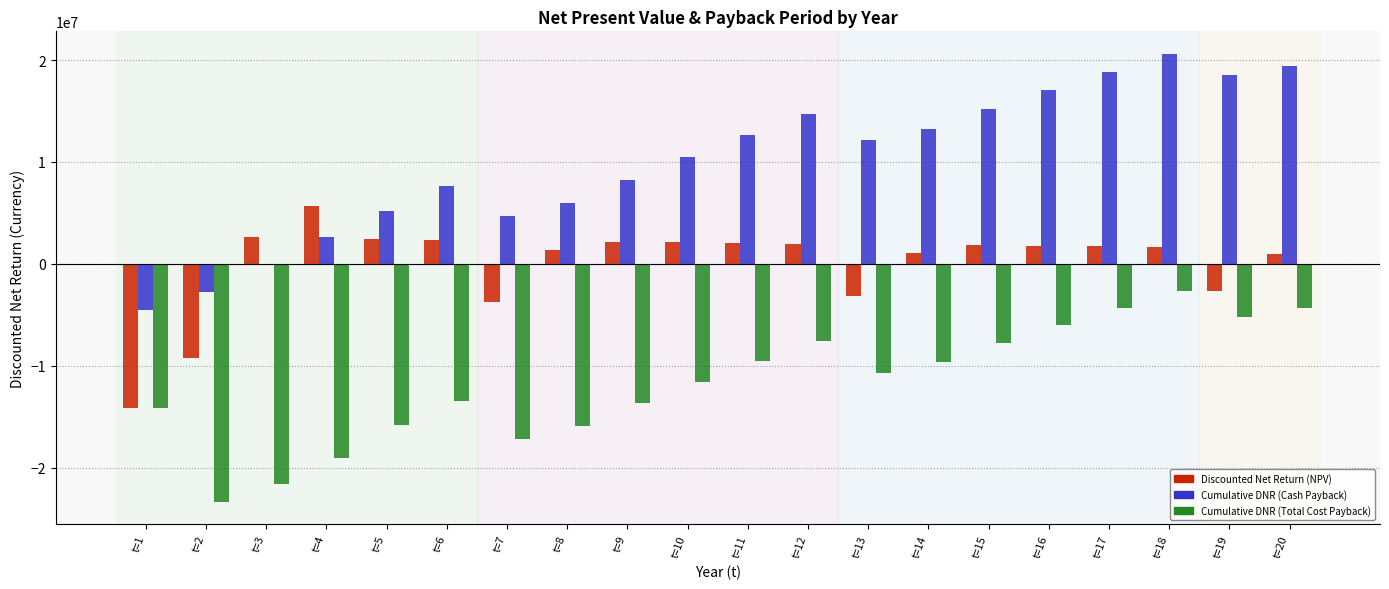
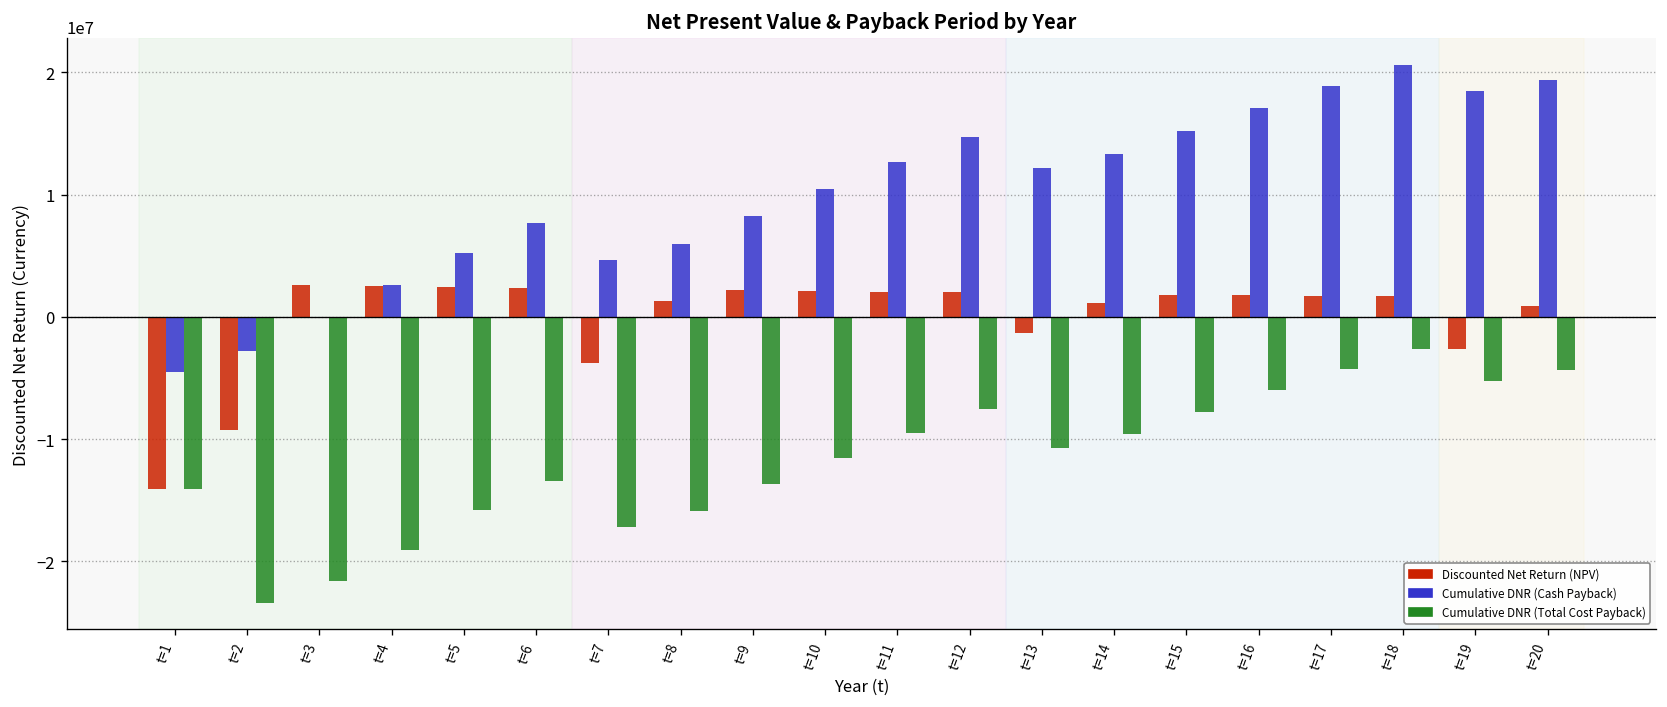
  {
    "Discounted Net Return (NPV)": {
      "t=1": -14100000,
      "t=2": -9300000,
      "t=3": 2600000,
-     "t=4": 5700000,
+     "t=4": 2500000,
      "t=5": 2400000,
      "t=6": 2400000,
      "t=7": -3800000,
      "t=8": 1300000,
      "t=9": 2200000,
      "t=10": 2100000,
      "t=11": 2000000,
      "t=12": 2000000,
-     "t=13": -3200000,
+     "t=13": -1300000,
      "t=14": 1100000,
      "t=15": 1800000,
      "t=16": 1800000,
      "t=17": 1700000,
      "t=18": 1700000,
      "t=19": -2600000,
      "t=20": 900000
    },
    "Cumulative DNR (Cash Payback)": {
      "t=1": -4500000,
      "t=2": -2800000,
      "t=4": 2600000,
      "t=5": 5200000,
      "t=6": 7700000,
      "t=7": 4700000,
      "t=8": 6000000,
      "t=9": 8200000,
      "t=10": 10500000,
      "t=11": 12600000,
      "t=12": 14700000,
      "t=13": 12200000,
      "t=14": 13300000,
      "t=15": 15200000,
      "t=16": 17100000,
      "t=17": 18900000,
      "t=18": 20600000,
      "t=19": 18500000,
      "t=20": 19400000
    },
    "Cumulative DNR (Total Cost Payback)": {
      "t=1": -14100000,
      "t=2": -23400000,
      "t=3": -21600000,
      "t=4": -19100000,
      "t=5": -15800000,
      "t=6": -13400000,
      "t=7": -17200000,
      "t=8": -15900000,
      "t=9": -13700000,
      "t=10": -11600000,
      "t=11": -9500000,
      "t=12": -7500000,
      "t=13": -10700000,
      "t=14": -9600000,
      "t=15": -7800000,
      "t=16": -6000000,
      "t=17": -4300000,
      "t=18": -2600000,
      "t=19": -5300000,
      "t=20": -4300000
    }
  }
